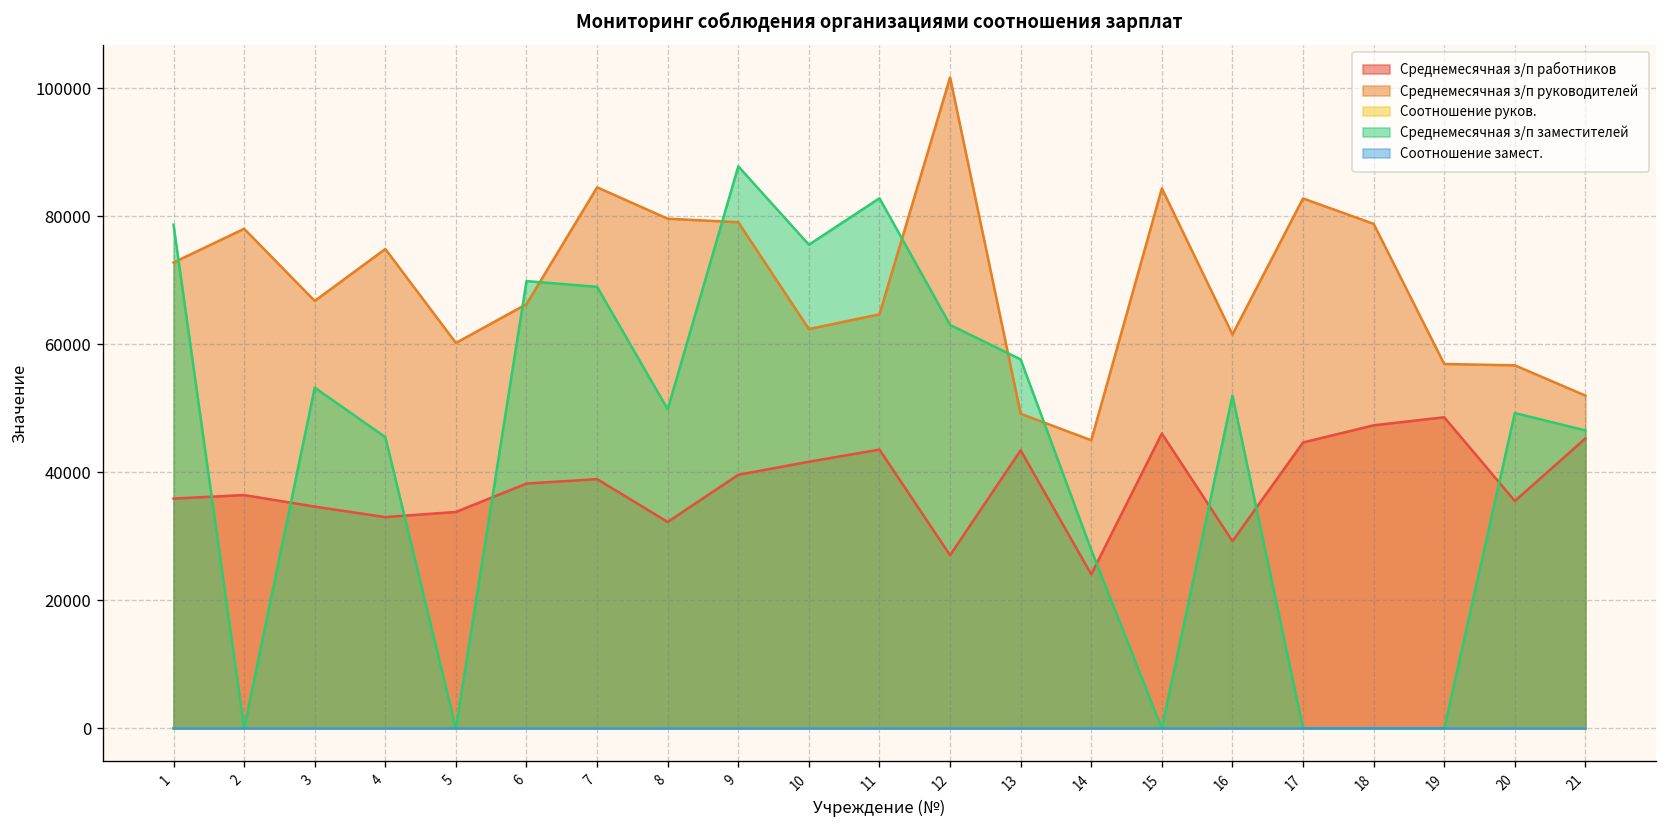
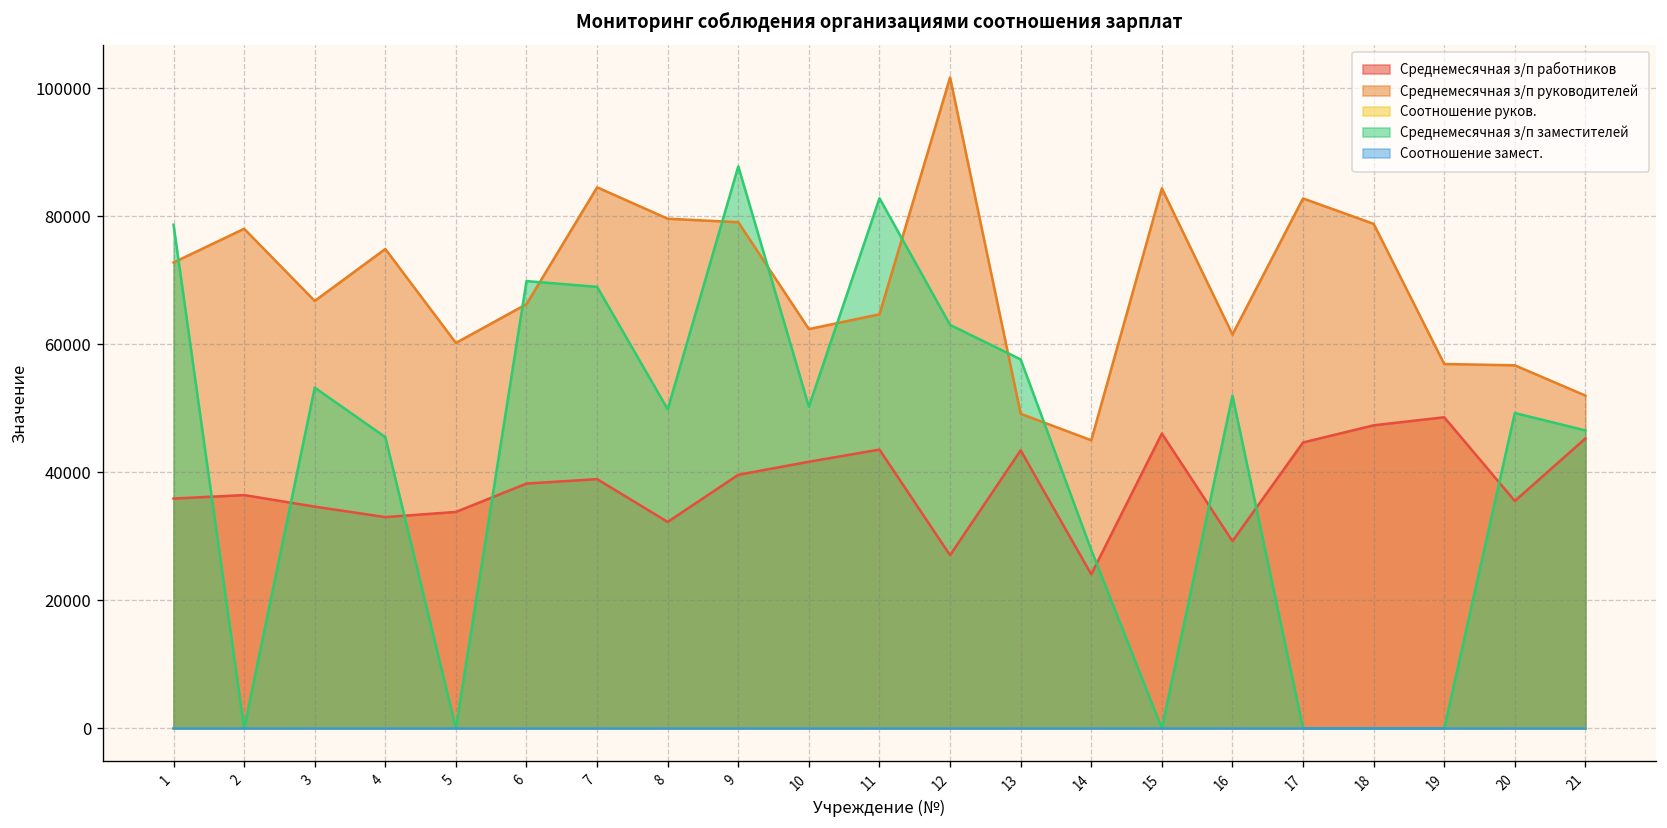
  {
    "Соотношение замест.": {
      "1": 0,
      "3": 0,
      "4": 0,
      "6": 0,
      "7": 0,
      "8": 0,
      "9": 0,
      "10": 0,
      "11": 0,
      "12": 0,
      "13": 0,
      "14": 0,
      "16": 0,
      "20": 0,
      "21": 0
    },
    "Среднемесячная з/п заместителей": {
      "1": 79000,
      "3": 53000,
      "4": 46000,
      "6": 70000,
      "7": 69000,
      "8": 50000,
      "9": 88000,
-     "10": 76000,
+     "10": 50000,
      "11": 83000,
      "12": 63000,
      "13": 58000,
      "14": 28000,
      "16": 52000,
      "20": 49000,
      "21": 47000
    }
  }
